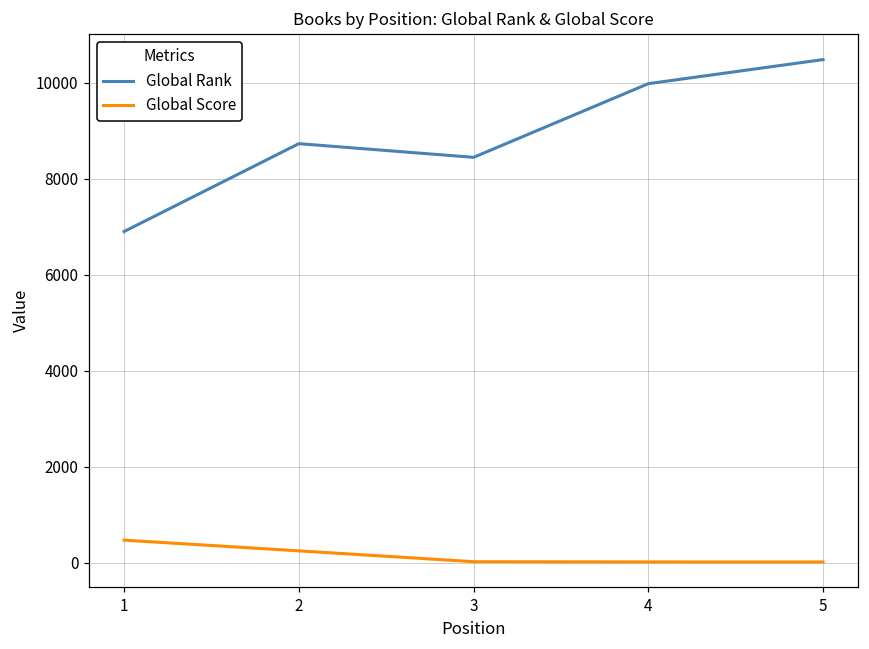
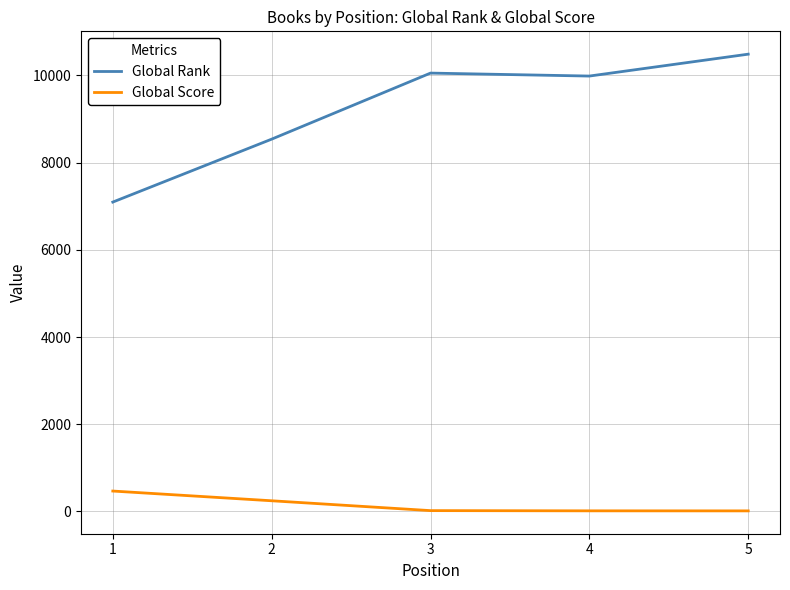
  {
    "Global Rank": {
-     "1": 6900,
-     "2": 8700,
-     "3": 8500,
+     "1": 7100,
+     "2": 8500,
+     "3": 10100,
      "4": 10000,
      "5": 10500
    },
    "Global Score": {
      "1": 500,
      "2": 200,
      "3": 0,
      "4": 0,
      "5": 0
    }
  }
